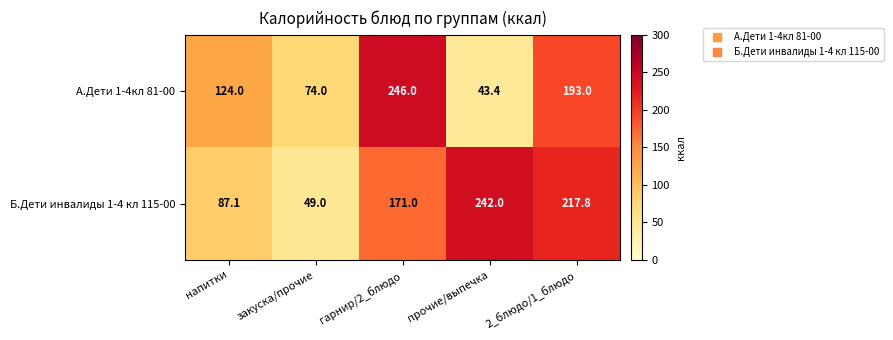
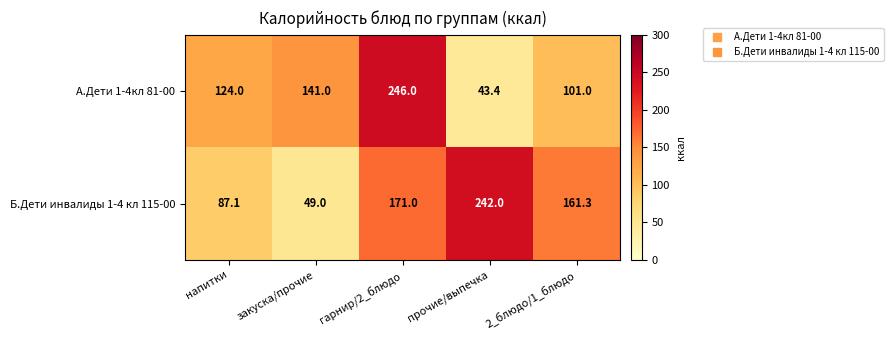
  {
    "А.Дети 1-4кл 81-00": {
      "напитки": 124.0,
-     "закуска/прочие": 74.0,
+     "закуска/прочие": 141.0,
      "гарнир/2_блюдо": 246.0,
      "прочие/выпечка": 43.4,
-     "2_блюдо/1_блюдо": 193.0
+     "2_блюдо/1_блюдо": 101.0
    },
    "Б.Дети инвалиды 1-4 кл 115-00": {
      "напитки": 87.1,
      "закуска/прочие": 49.0,
      "гарнир/2_блюдо": 171.0,
      "прочие/выпечка": 242.0,
-     "2_блюдо/1_блюдо": 217.8
+     "2_блюдо/1_блюдо": 161.3
    }
  }
